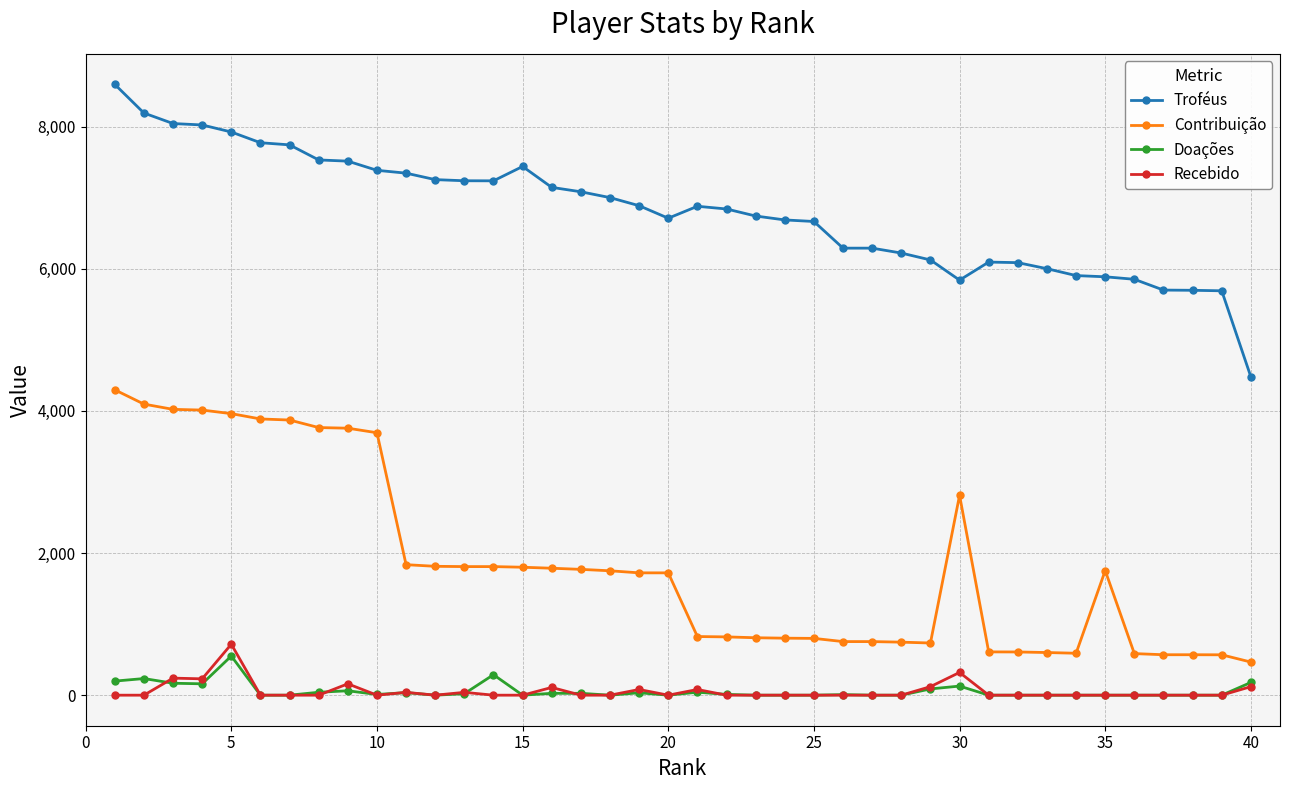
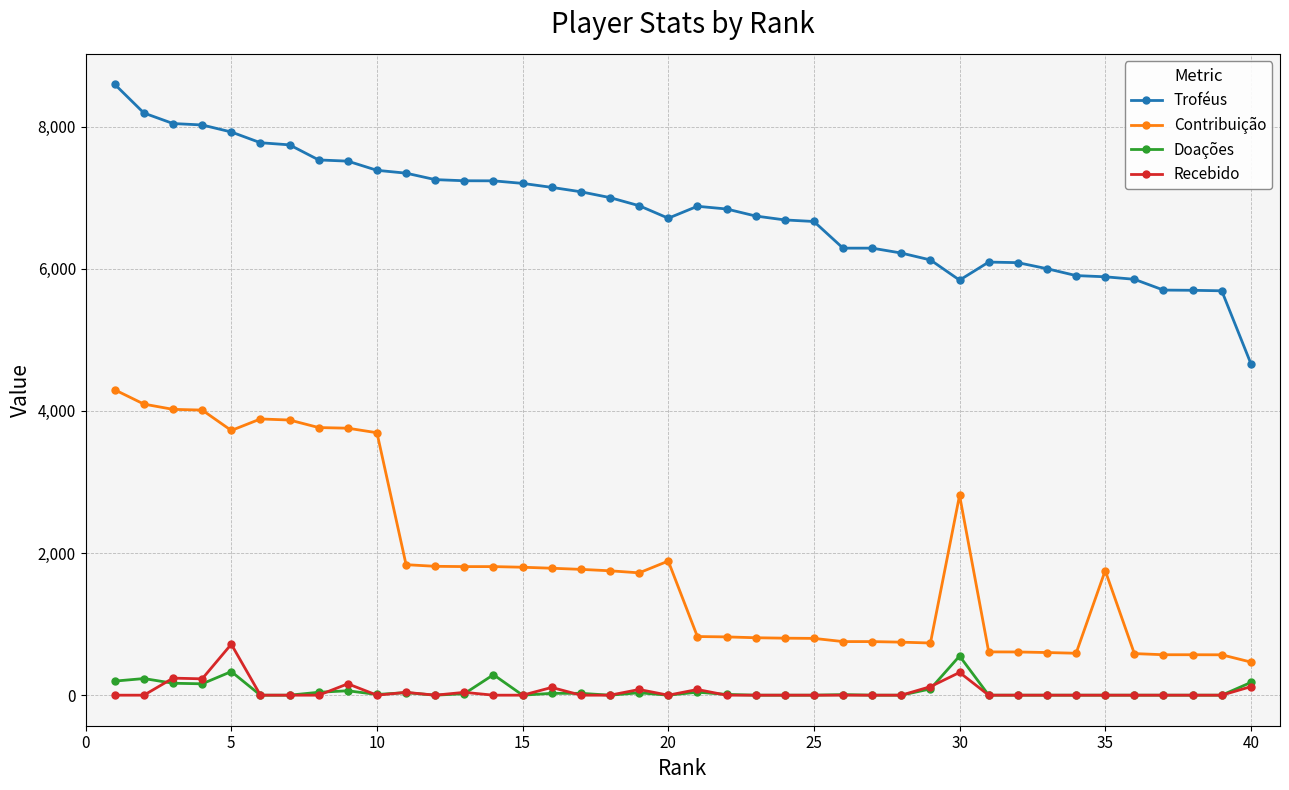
  {
    "Troféus": {
      "5": "7,900",
      "10": "7,400",
-     "15": "7,400",
+     "15": "7,200",
      "20": "6,700",
      "25": "6,700",
      "30": "5,800",
      "35": "5,900",
-     "40": "4,500"
+     "40": "4,700"
    },
    "Contribuição": {
-     "5": "4,000",
+     "5": "3,700",
      "10": "3,700",
      "15": "1,800",
-     "20": "1,700",
+     "20": "1,900",
      "25": "800",
      "30": "2,800",
      "35": "1,800",
      "40": "500"
    },
    "Doações": {
-     "5": "600",
-     "30": "100",
+     "5": "300",
+     "30": "600",
      "40": "200"
    },
    "Recebido": {
      "5": "700",
      "30": "300",
      "40": "100"
    }
  }
